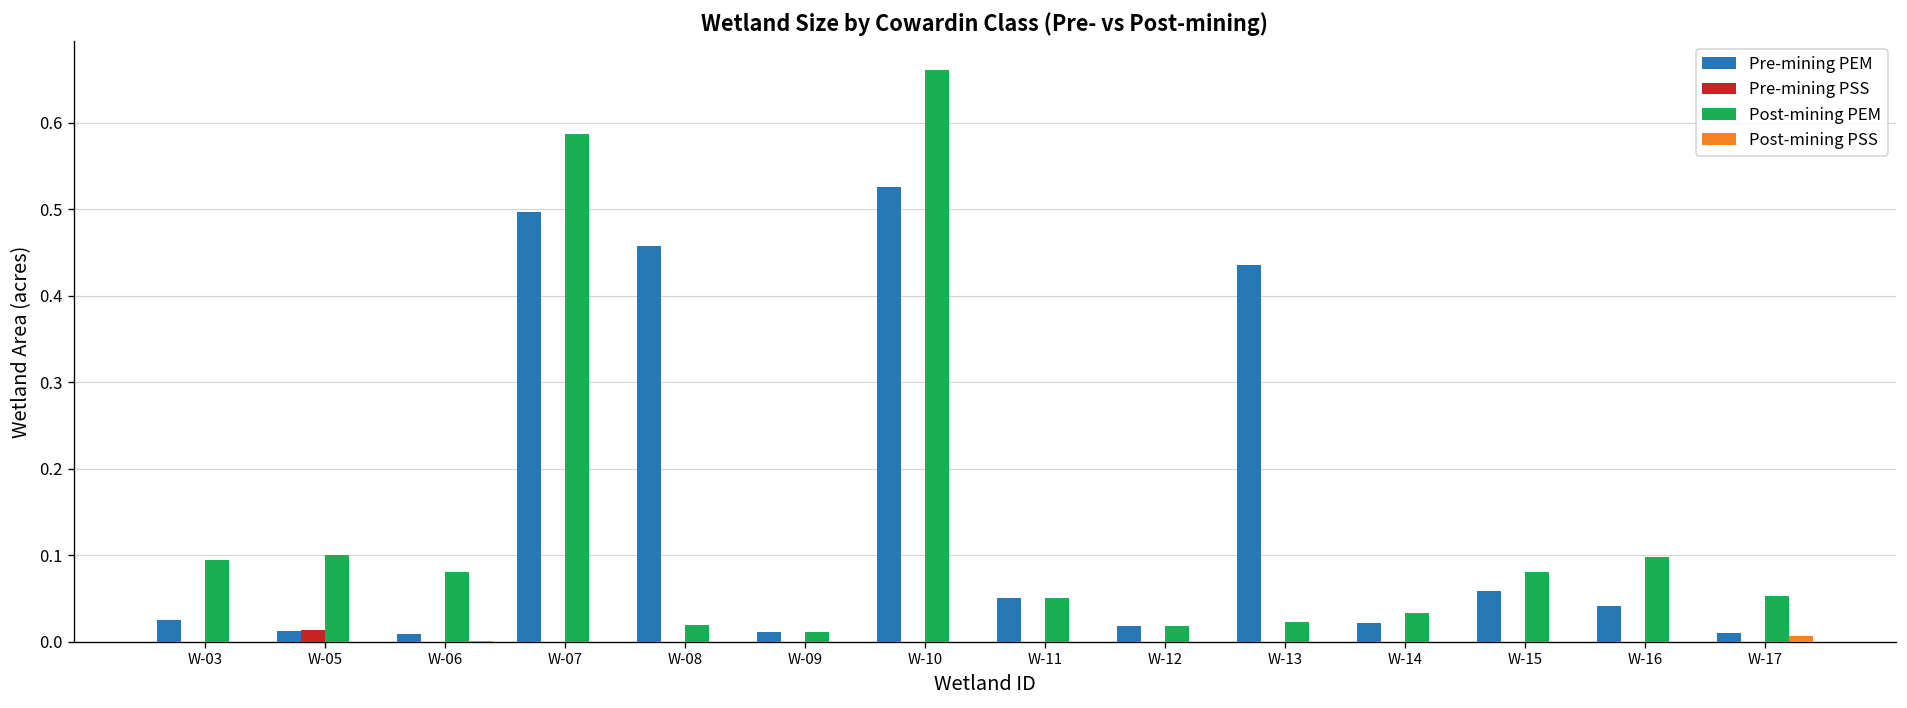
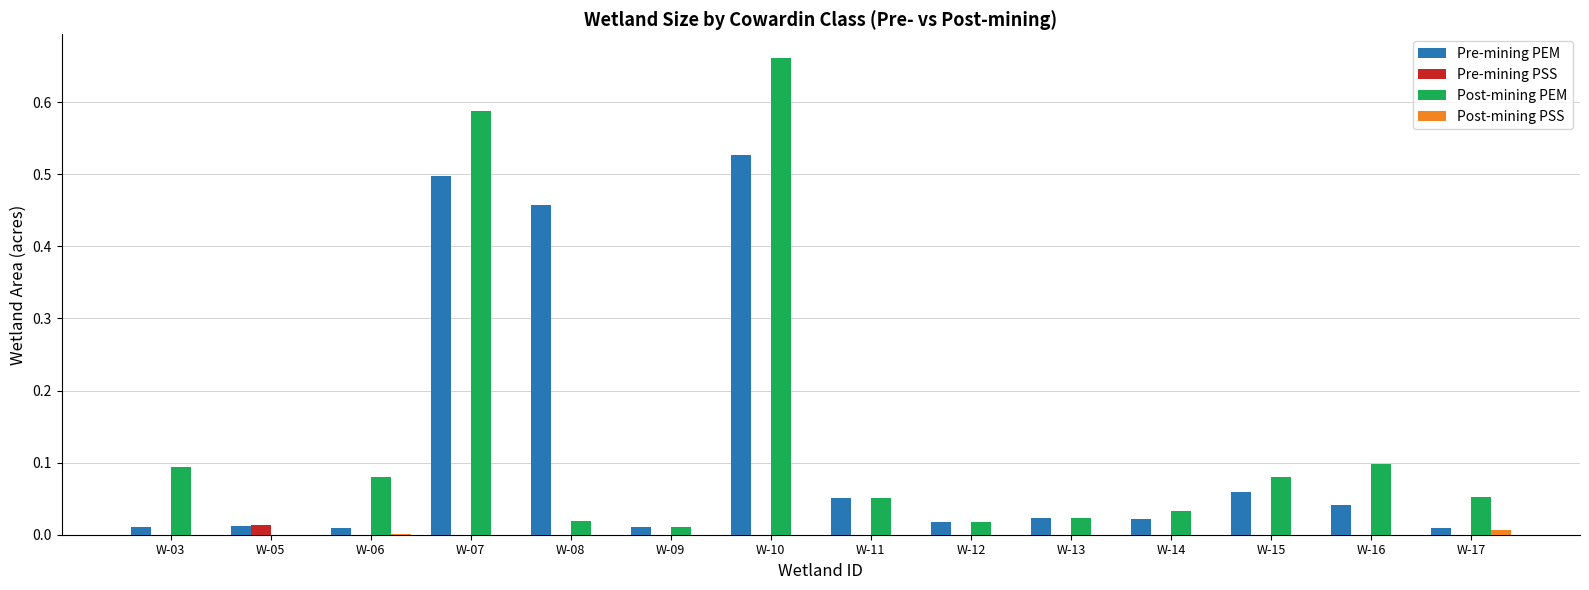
  {
    "Pre-mining PEM": {
-     "W-03": 0.03,
+     "W-03": 0.01,
      "W-05": 0.01,
      "W-06": 0.01,
      "W-07": 0.50,
      "W-08": 0.46,
      "W-09": 0.01,
      "W-10": 0.53,
      "W-11": 0.05,
      "W-12": 0.02,
-     "W-13": 0.44,
+     "W-13": 0.02,
      "W-14": 0.02,
      "W-15": 0.06,
      "W-16": 0.04,
      "W-17": 0.01
    },
    "Pre-mining PSS": {
      "W-03": 0.00,
      "W-05": 0.01,
      "W-06": 0.00,
      "W-07": 0.00,
      "W-08": 0.00,
      "W-09": 0.00,
      "W-10": 0.00,
      "W-11": 0.00,
      "W-12": 0.00,
      "W-13": 0.00,
      "W-14": 0.00,
      "W-15": 0.00,
      "W-16": 0.00,
      "W-17": 0.00
    },
    "Post-mining PEM": {
      "W-03": 0.09,
-     "W-05": 0.1,
+     "W-05": 0.0,
      "W-06": 0.08,
      "W-07": 0.59,
      "W-08": 0.02,
      "W-09": 0.01,
      "W-10": 0.66,
      "W-11": 0.05,
      "W-12": 0.02,
      "W-13": 0.02,
      "W-14": 0.03,
      "W-15": 0.08,
      "W-16": 0.1,
      "W-17": 0.05
    },
    "Post-mining PSS": {
      "W-03": 0.00,
      "W-05": 0.00,
      "W-07": 0.00,
      "W-08": 0.00,
      "W-09": 0.00,
      "W-10": 0.00,
      "W-11": 0.00,
      "W-12": 0.00,
      "W-13": 0.00,
      "W-14": 0.00,
      "W-15": 0.00,
      "W-16": 0.00,
      "W-17": 0.01
    }
  }
